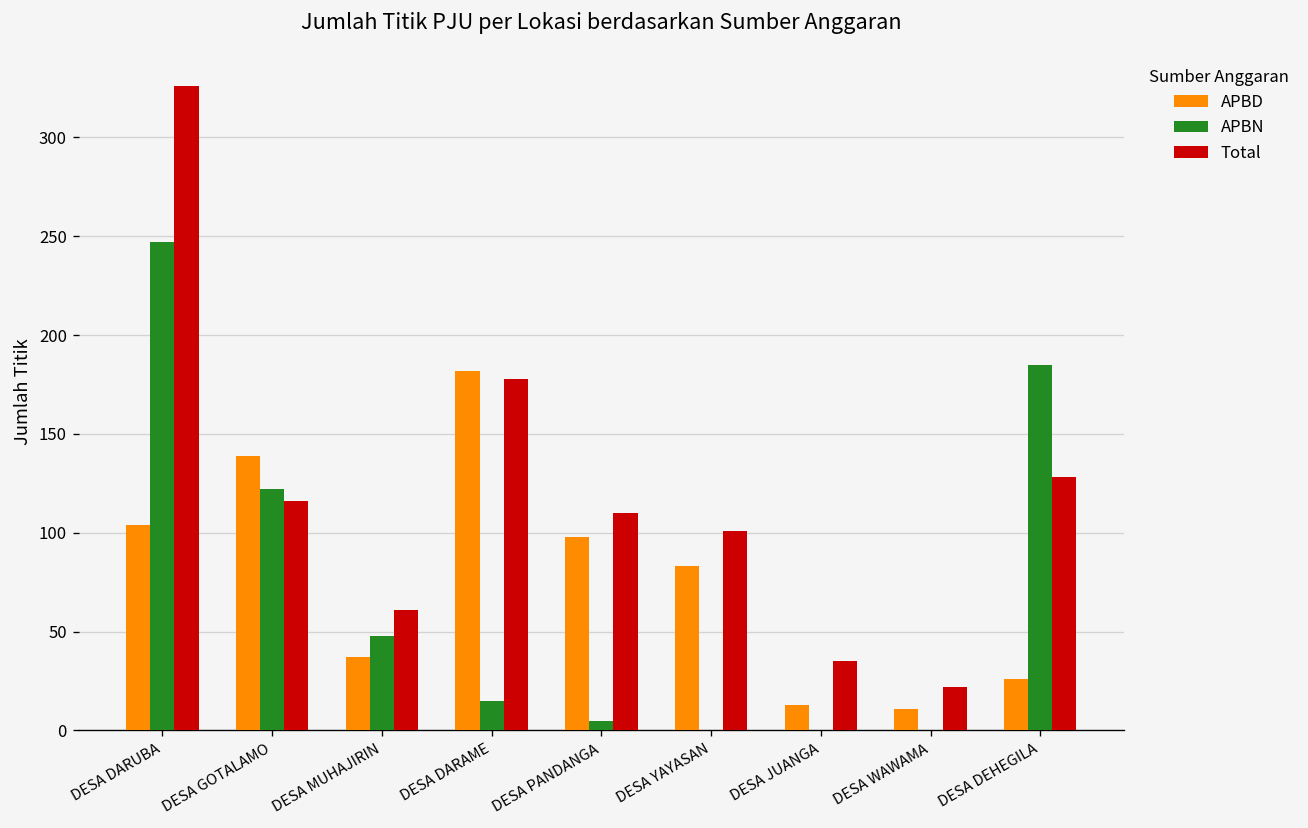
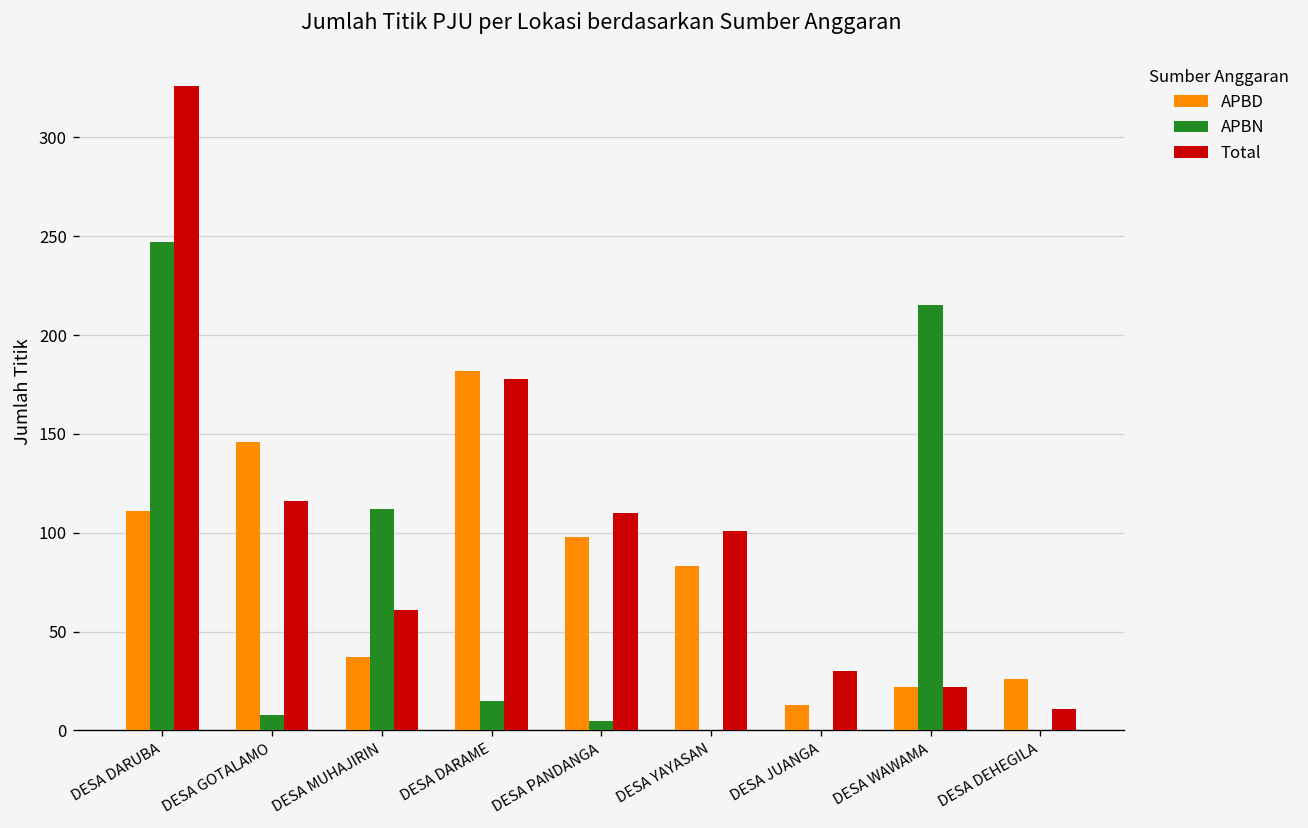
  {
    "APBD": {
-     "DESA DARUBA": 104,
-     "DESA GOTALAMO": 139,
+     "DESA DARUBA": 111,
+     "DESA GOTALAMO": 146,
      "DESA MUHAJIRIN": 37,
      "DESA DARAME": 182,
      "DESA PANDANGA": 98,
      "DESA YAYASAN": 83,
      "DESA JUANGA": 13,
-     "DESA WAWAMA": 11,
+     "DESA WAWAMA": 22,
      "DESA DEHEGILA": 26
    },
    "APBN": {
      "DESA DARUBA": 247,
-     "DESA GOTALAMO": 122,
-     "DESA MUHAJIRIN": 48,
+     "DESA GOTALAMO": 8,
+     "DESA MUHAJIRIN": 112,
      "DESA DARAME": 15,
      "DESA PANDANGA": 5,
      "DESA YAYASAN": 0,
      "DESA JUANGA": 0,
-     "DESA WAWAMA": 0,
-     "DESA DEHEGILA": 185
+     "DESA WAWAMA": 215,
+     "DESA DEHEGILA": 0
    },
    "Total": {
      "DESA DARUBA": 326,
      "DESA GOTALAMO": 116,
      "DESA MUHAJIRIN": 61,
      "DESA DARAME": 178,
      "DESA PANDANGA": 110,
      "DESA YAYASAN": 101,
-     "DESA JUANGA": 35,
+     "DESA JUANGA": 30,
      "DESA WAWAMA": 22,
-     "DESA DEHEGILA": 128
+     "DESA DEHEGILA": 11
    }
  }
